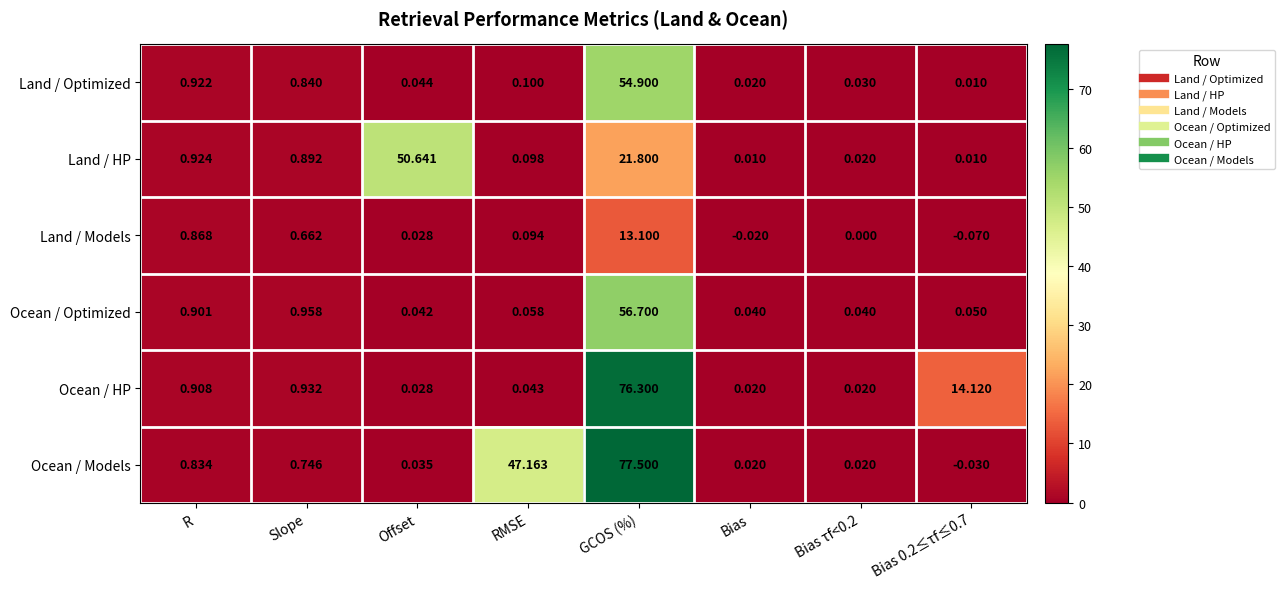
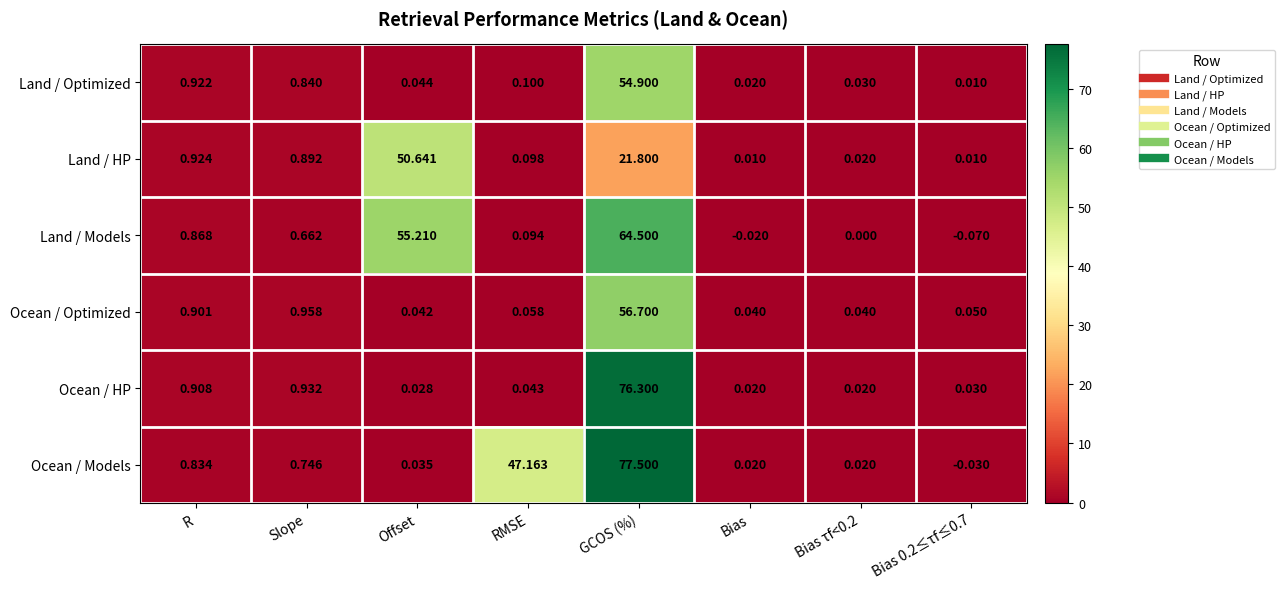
  {
    "Land / Optimized": {
      "R": 0.922,
      "Slope": 0.840,
      "Offset": 0.044,
      "RMSE": 0.100,
      "GCOS (%)": 54.900,
      "Bias": 0.020,
      "Bias τf<0.2": 0.030,
      "Bias 0.2≤τf≤0.7": 0.010
    },
    "Land / HP": {
      "R": 0.924,
      "Slope": 0.892,
      "Offset": 50.641,
      "RMSE": 0.098,
      "GCOS (%)": 21.800,
      "Bias": 0.010,
      "Bias τf<0.2": 0.020,
      "Bias 0.2≤τf≤0.7": 0.010
    },
    "Land / Models": {
      "R": 0.868,
      "Slope": 0.662,
-     "Offset": 0.028,
+     "Offset": 55.210,
      "RMSE": 0.094,
-     "GCOS (%)": 13.100,
+     "GCOS (%)": 64.500,
      "Bias": -0.020,
      "Bias τf<0.2": 0.000,
      "Bias 0.2≤τf≤0.7": -0.070
    },
    "Ocean / Optimized": {
      "R": 0.901,
      "Slope": 0.958,
      "Offset": 0.042,
      "RMSE": 0.058,
      "GCOS (%)": 56.700,
      "Bias": 0.040,
      "Bias τf<0.2": 0.040,
      "Bias 0.2≤τf≤0.7": 0.050
    },
    "Ocean / HP": {
      "R": 0.908,
      "Slope": 0.932,
      "Offset": 0.028,
      "RMSE": 0.043,
      "GCOS (%)": 76.300,
      "Bias": 0.020,
      "Bias τf<0.2": 0.020,
-     "Bias 0.2≤τf≤0.7": 14.120
+     "Bias 0.2≤τf≤0.7": 0.030
    },
    "Ocean / Models": {
      "R": 0.834,
      "Slope": 0.746,
      "Offset": 0.035,
      "RMSE": 47.163,
      "GCOS (%)": 77.500,
      "Bias": 0.020,
      "Bias τf<0.2": 0.020,
      "Bias 0.2≤τf≤0.7": -0.030
    }
  }
